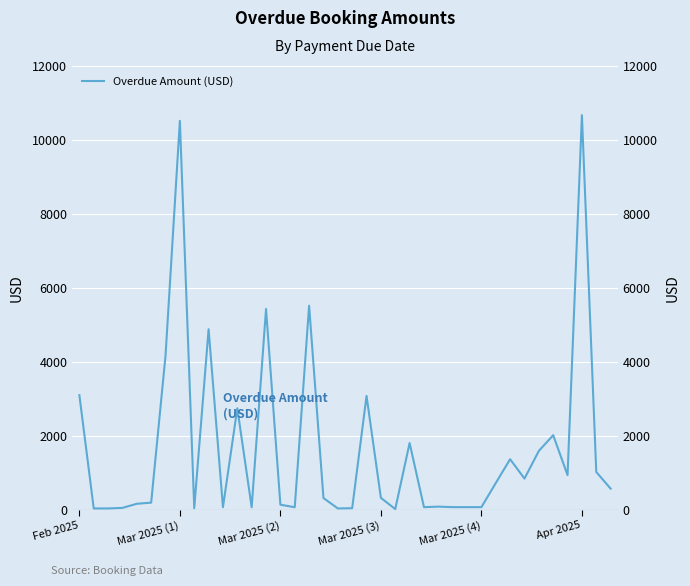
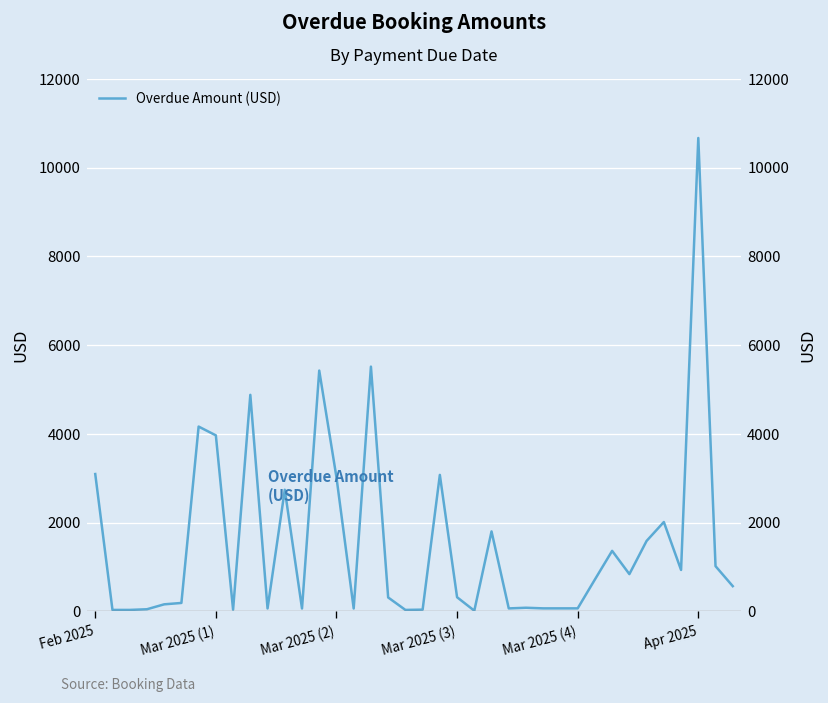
  {
    "Feb 2025": 3100,
-   "Mar 2025 (1)": 10500,
-   "Mar 2025 (2)": 100,
+   "Mar 2025 (1)": 4000,
+   "Mar 2025 (2)": 3000,
    "Mar 2025 (3)": 300,
    "Mar 2025 (4)": 100,
    "Apr 2025": 10700
  }
